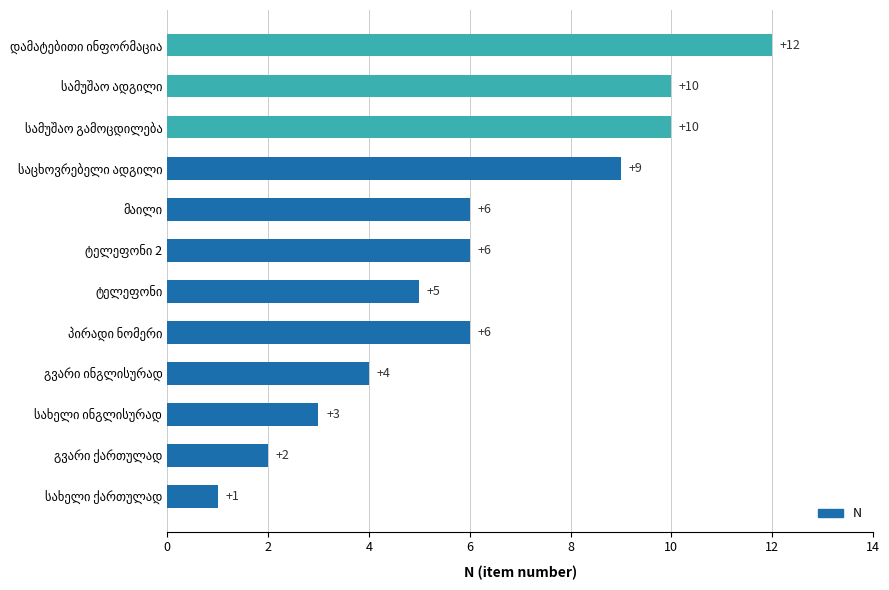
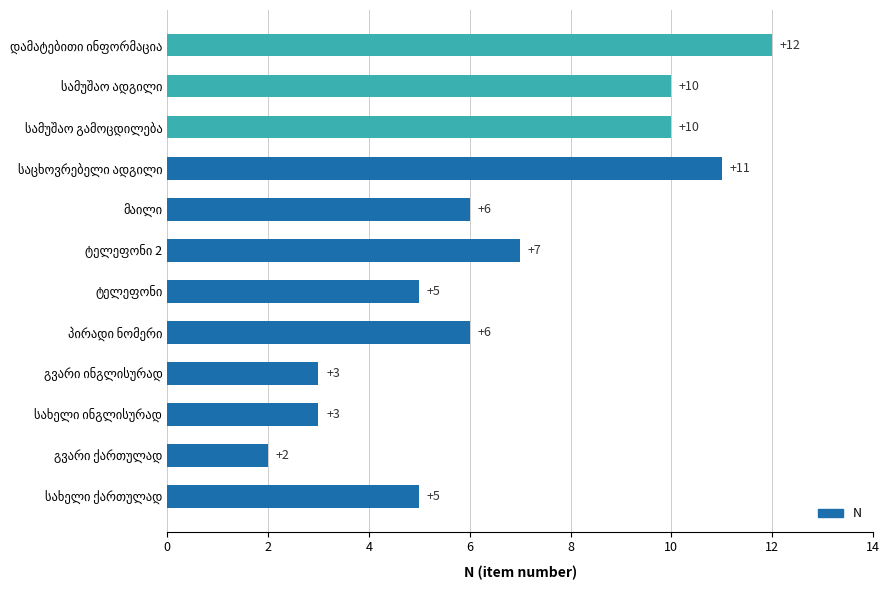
  {
    "დამატებითი ინფორმაცია": "+12",
    "სამუშაო ადგილი": "+10",
    "სამუშაო გამოცდილება": "+10",
-   "საცხოვრებელი ადგილი": "+9",
+   "საცხოვრებელი ადგილი": "+11",
    "მაილი": "+6",
-   "ტელეფონი 2": "+6",
+   "ტელეფონი 2": "+7",
    "ტელეფონი": "+5",
    "პირადი ნომერი": "+6",
-   "გვარი ინგლისურად": "+4",
+   "გვარი ინგლისურად": "+3",
    "სახელი ინგლისურად": "+3",
    "გვარი ქართულად": "+2",
-   "სახელი ქართულად": "+1"
+   "სახელი ქართულად": "+5"
  }
